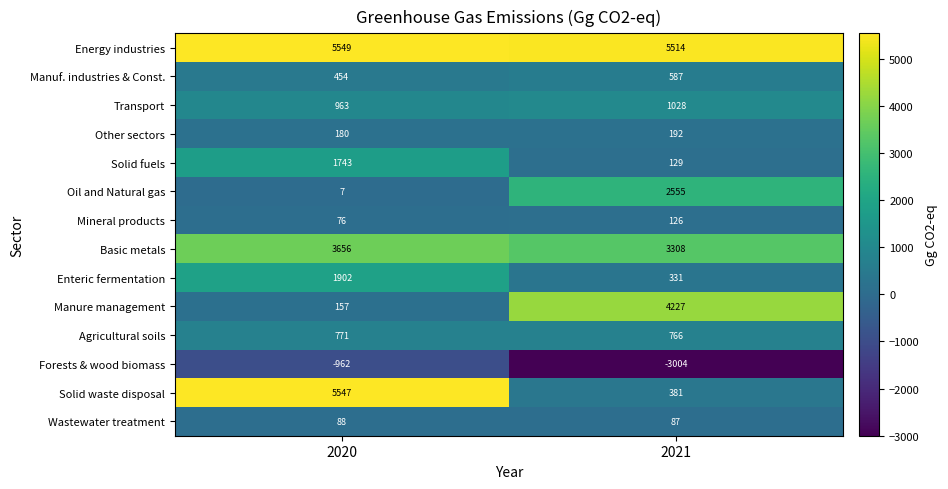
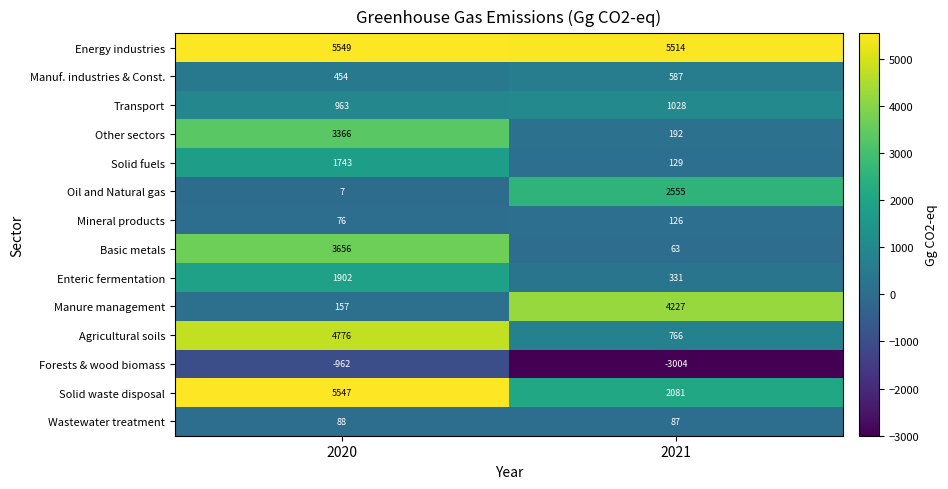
  {
    "Energy industries": {
      "2020": 5549,
      "2021": 5514
    },
    "Manuf. industries & Const.": {
      "2020": 454,
      "2021": 587
    },
    "Transport": {
      "2020": 963,
      "2021": 1028
    },
    "Other sectors": {
-     "2020": 180,
+     "2020": 3366,
      "2021": 192
    },
    "Solid fuels": {
      "2020": 1743,
      "2021": 129
    },
    "Oil and Natural gas": {
      "2020": 7,
      "2021": 2555
    },
    "Mineral products": {
      "2020": 76,
      "2021": 126
    },
    "Basic metals": {
      "2020": 3656,
-     "2021": 3308
+     "2021": 63
    },
    "Enteric fermentation": {
      "2020": 1902,
      "2021": 331
    },
    "Manure management": {
      "2020": 157,
      "2021": 4227
    },
    "Agricultural soils": {
-     "2020": 771,
+     "2020": 4776,
      "2021": 766
    },
    "Forests & wood biomass": {
      "2020": -962,
      "2021": -3004
    },
    "Solid waste disposal": {
      "2020": 5547,
-     "2021": 381
+     "2021": 2081
    },
    "Wastewater treatment": {
      "2020": 88,
      "2021": 87
    }
  }
